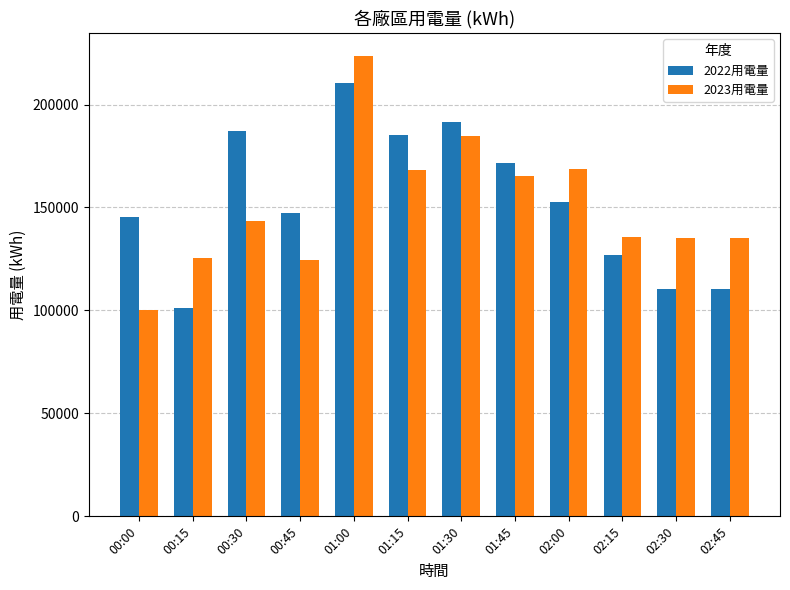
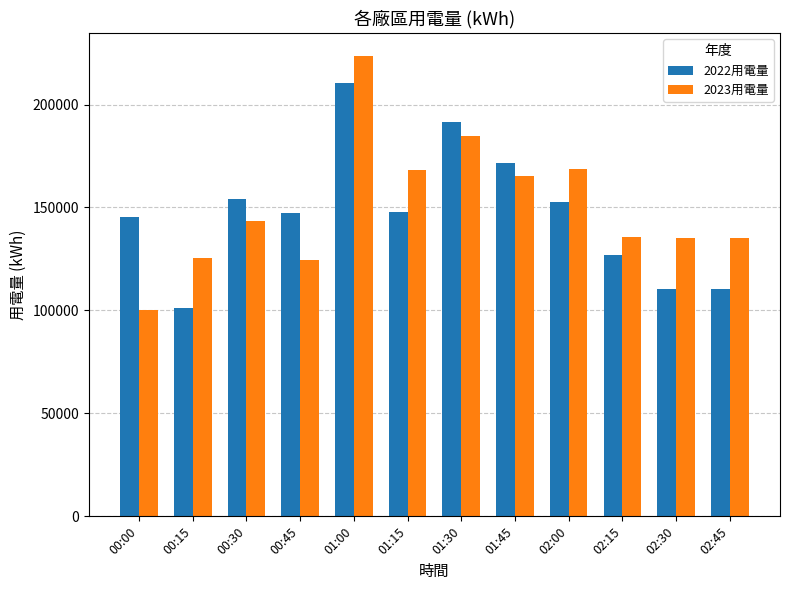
  {
    "2022用電量": {
      "00:00": 146000,
      "00:15": 101000,
-     "00:30": 187000,
+     "00:30": 154000,
      "00:45": 147000,
      "01:00": 210000,
-     "01:15": 185000,
+     "01:15": 148000,
      "01:30": 192000,
      "01:45": 172000,
      "02:00": 153000,
      "02:15": 127000,
      "02:30": 111000,
      "02:45": 111000
    },
    "2023用電量": {
      "00:00": 100000,
      "00:15": 125000,
      "00:30": 143000,
      "00:45": 125000,
      "01:00": 224000,
      "01:15": 168000,
      "01:30": 185000,
      "01:45": 165000,
      "02:00": 169000,
      "02:15": 136000,
      "02:30": 135000,
      "02:45": 135000
    }
  }
